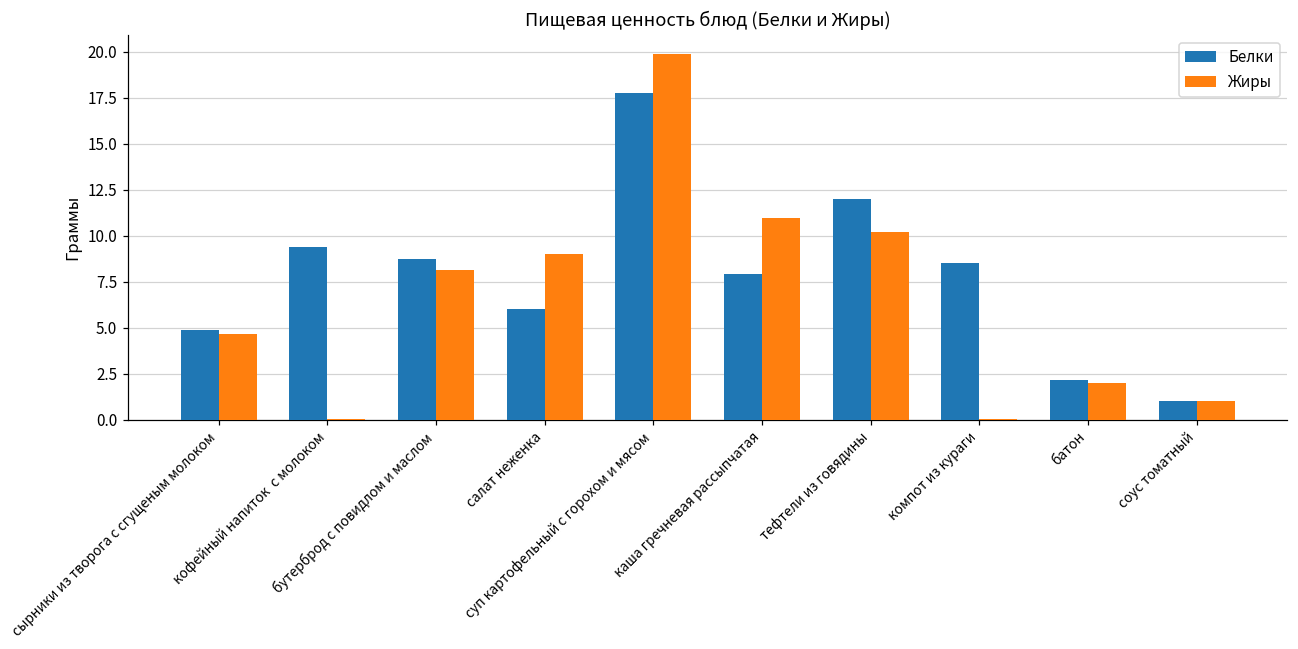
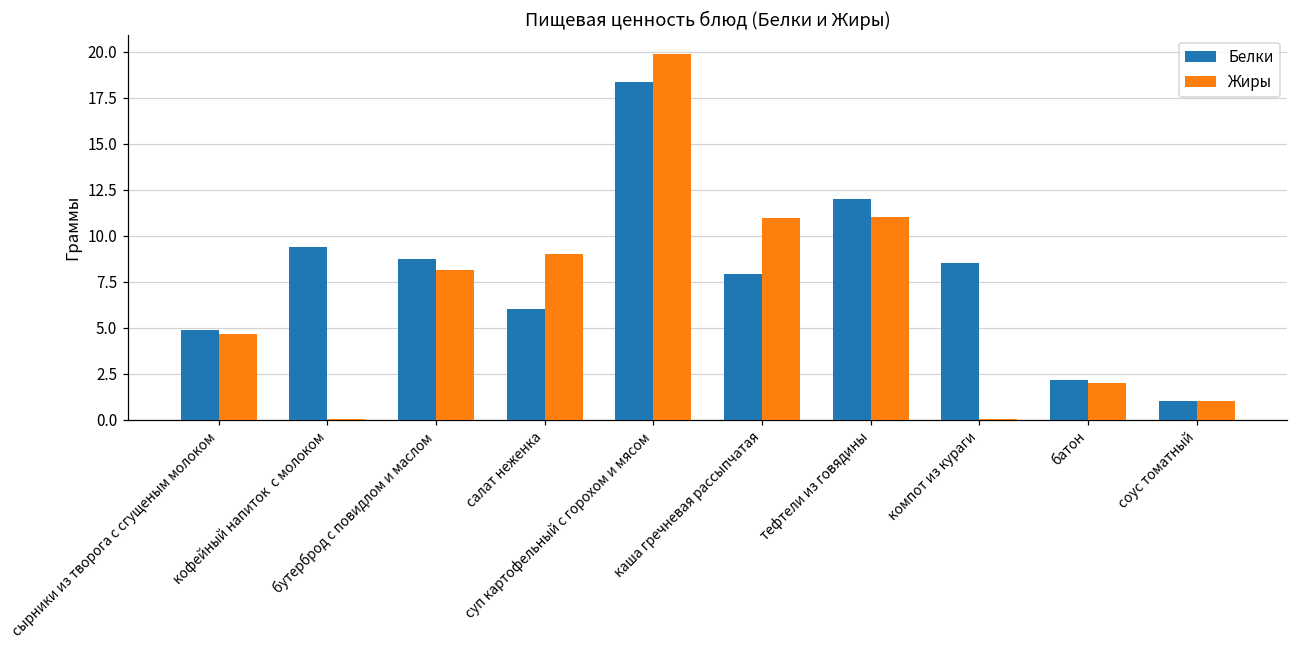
  {
    "Белки": {
      "сырники из творога с сгущеным молоком": 4.9,
      "кофейный напиток с молоком": 9.4,
      "бутерброд с повидлом и маслом": 8.8,
      "салат неженка": 6.0,
-     "суп картофельный с горохом и мясом": 17.8,
+     "суп картофельный с горохом и мясом": 18.4,
      "каша гречневая рассыпчатая": 7.9,
      "тефтели из говядины": 12.0,
      "компот из кураги": 8.5,
      "батон": 2.2,
      "соус томатный": 1.0
    },
    "Жиры": {
      "сырники из творога с сгущеным молоком": 4.7,
      "бутерброд с повидлом и маслом": 8.1,
      "салат неженка": 9.0,
      "суп картофельный с горохом и мясом": 19.9,
      "каша гречневая рассыпчатая": 11.0,
-     "тефтели из говядины": 10.2,
+     "тефтели из говядины": 11.0,
      "батон": 2.0,
      "соус томатный": 1.0
    }
  }
